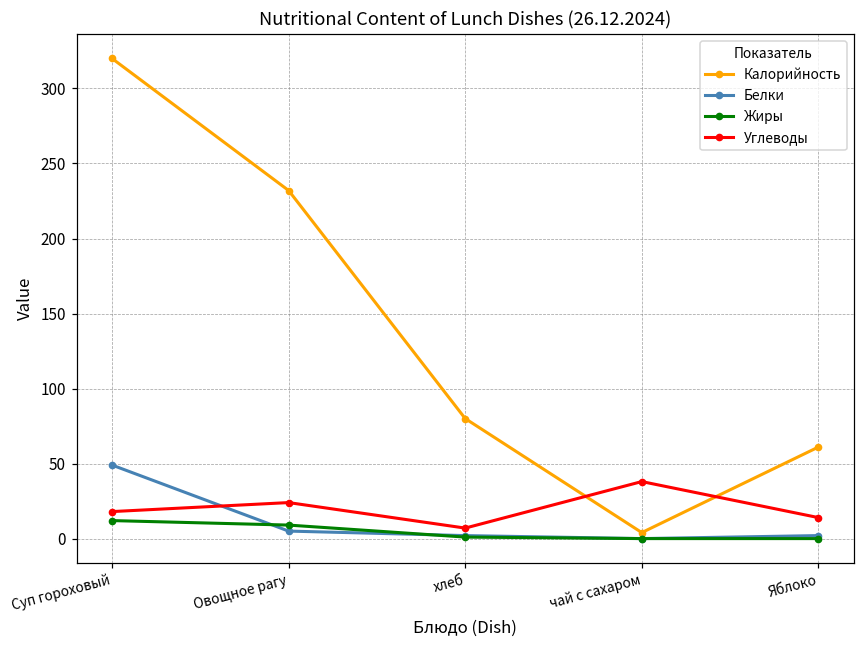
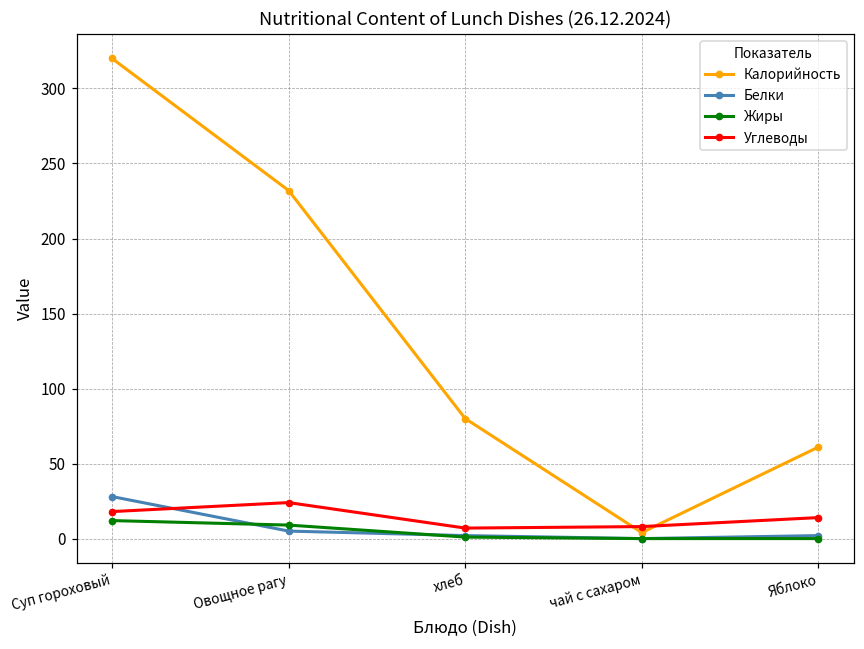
  {
    "Калорийность": {
      "Суп гороховый": 320,
      "Овощное рагу": 232,
      "хлеб": 80,
      "чай с сахаром": 4,
      "Яблоко": 61
    },
    "Белки": {
-     "Суп гороховый": 49,
+     "Суп гороховый": 28,
      "Овощное рагу": 5,
      "Яблоко": 2
    },
    "Жиры": {
      "Суп гороховый": 12,
      "Овощное рагу": 9,
      "Яблоко": 0
    },
    "Углеводы": {
      "Суп гороховый": 18,
      "Овощное рагу": 24,
      "хлеб": 7,
-     "чай с сахаром": 38,
+     "чай с сахаром": 8,
      "Яблоко": 14
    }
  }
